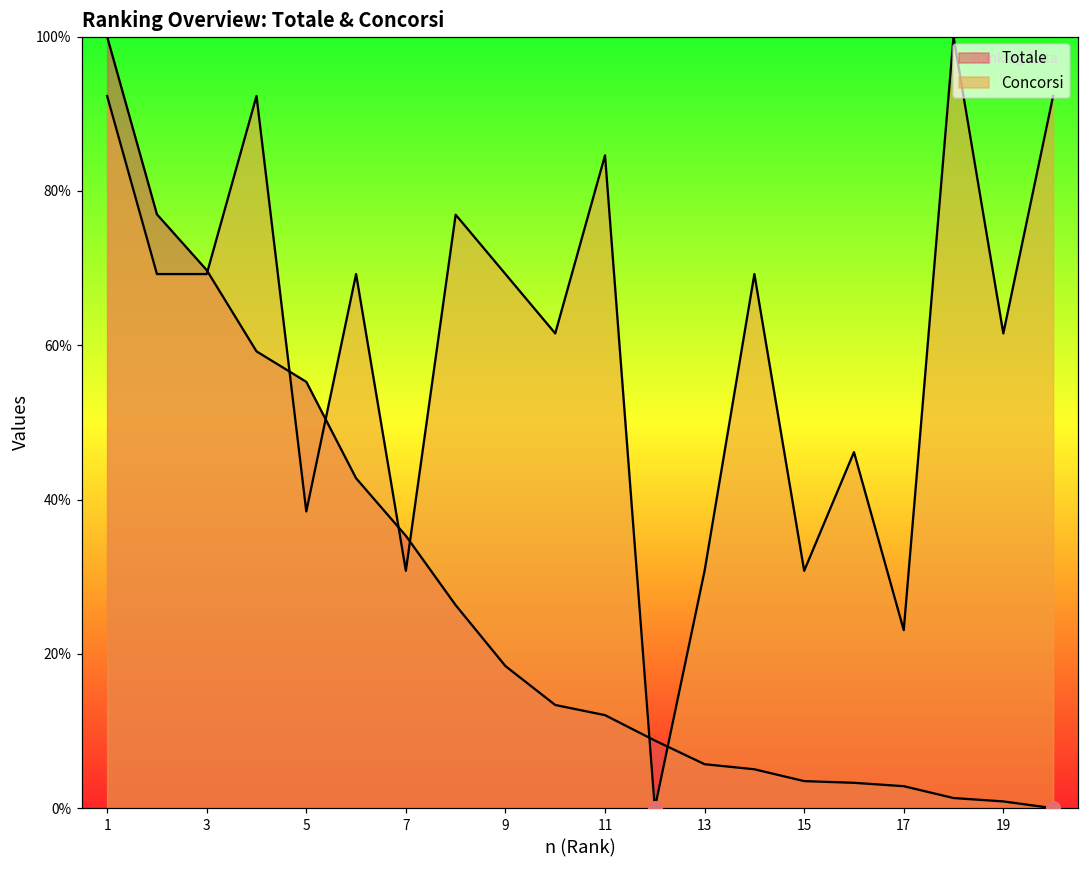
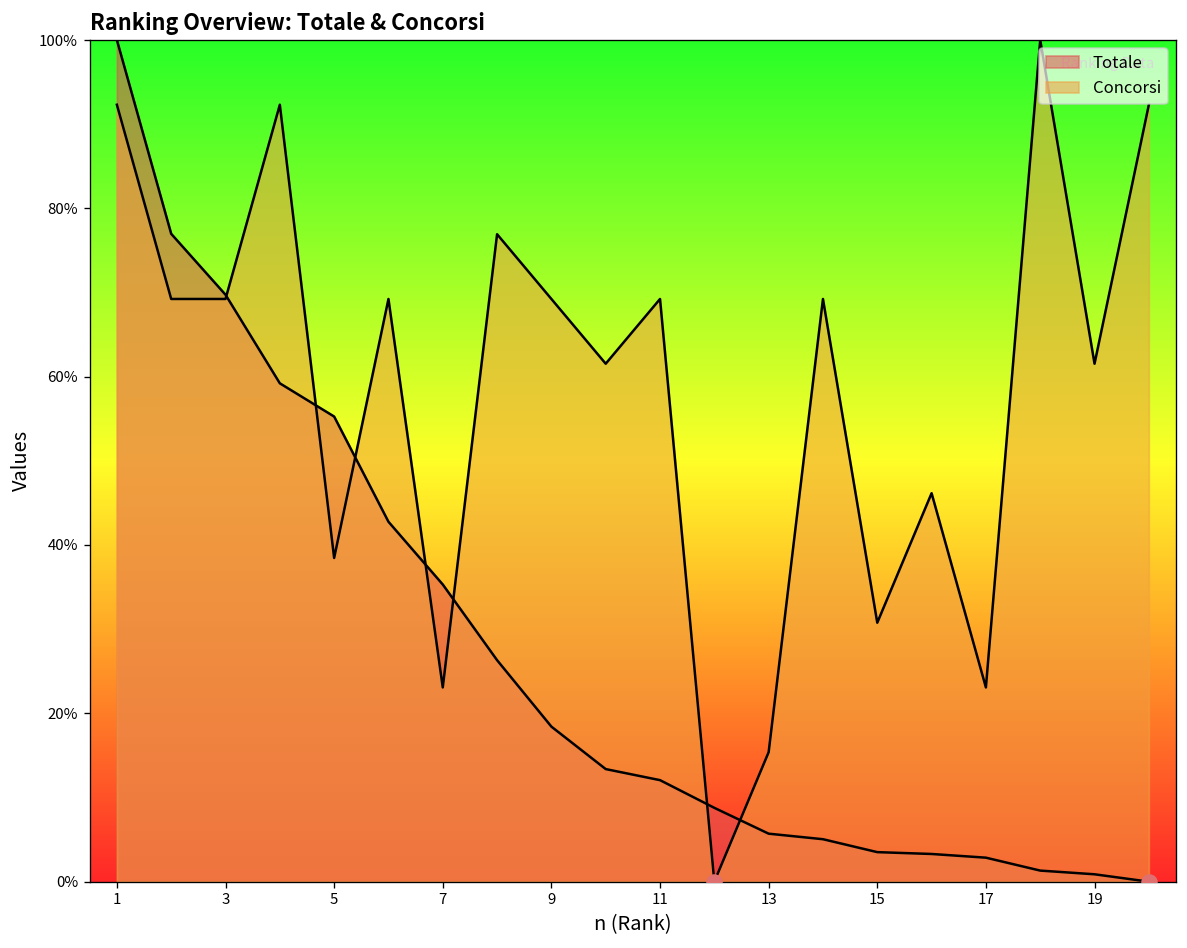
  {
    "Concorsi": {
      "1": "92%",
      "3": "69%",
      "5": "38%",
-     "7": "31%",
+     "7": "23%",
      "9": "69%",
-     "11": "85%",
-     "13": "31%",
+     "11": "69%",
+     "13": "15%",
      "15": "31%",
      "17": "23%",
      "19": "62%"
    }
  }
